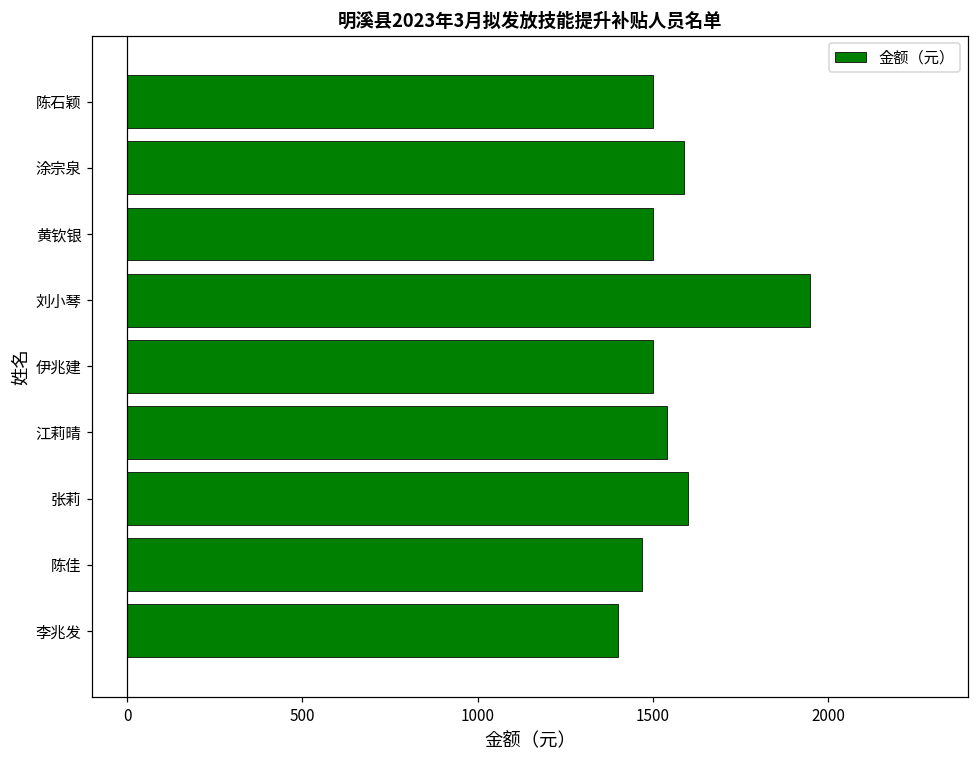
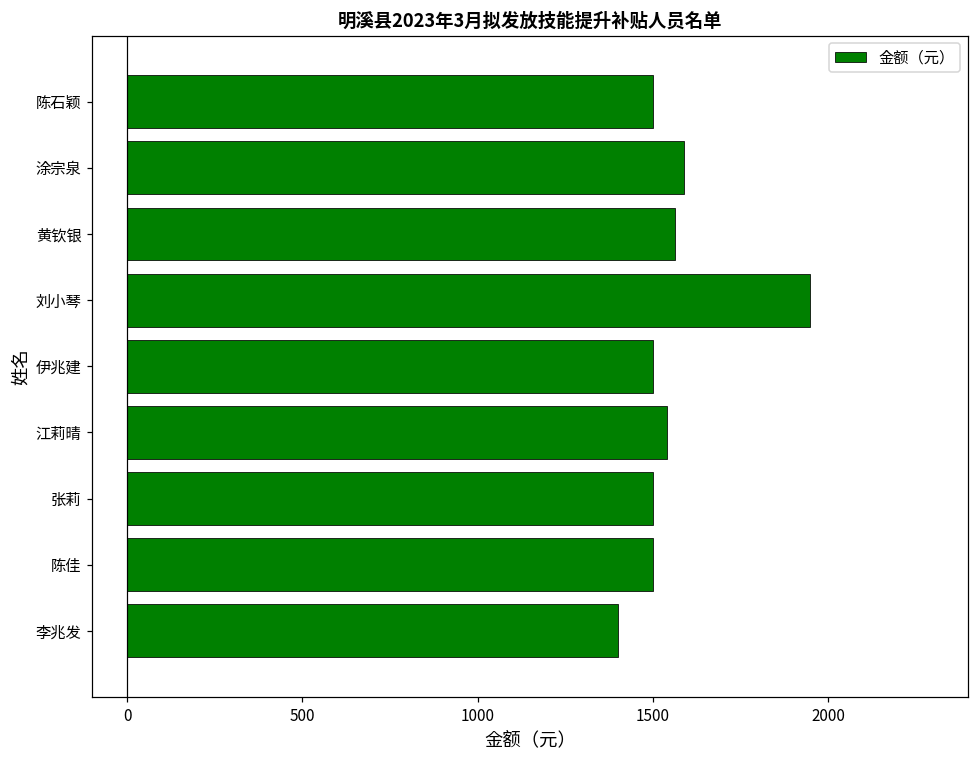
  {
    "陈石颖": 1500,
    "涂宗泉": 1590,
-   "黄钦银": 1500,
+   "黄钦银": 1560,
    "刘小琴": 1950,
    "伊兆建": 1500,
    "江莉晴": 1540,
-   "张莉": 1600,
-   "陈佳": 1470,
+   "张莉": 1500,
+   "陈佳": 1500,
    "李兆发": 1400
  }
